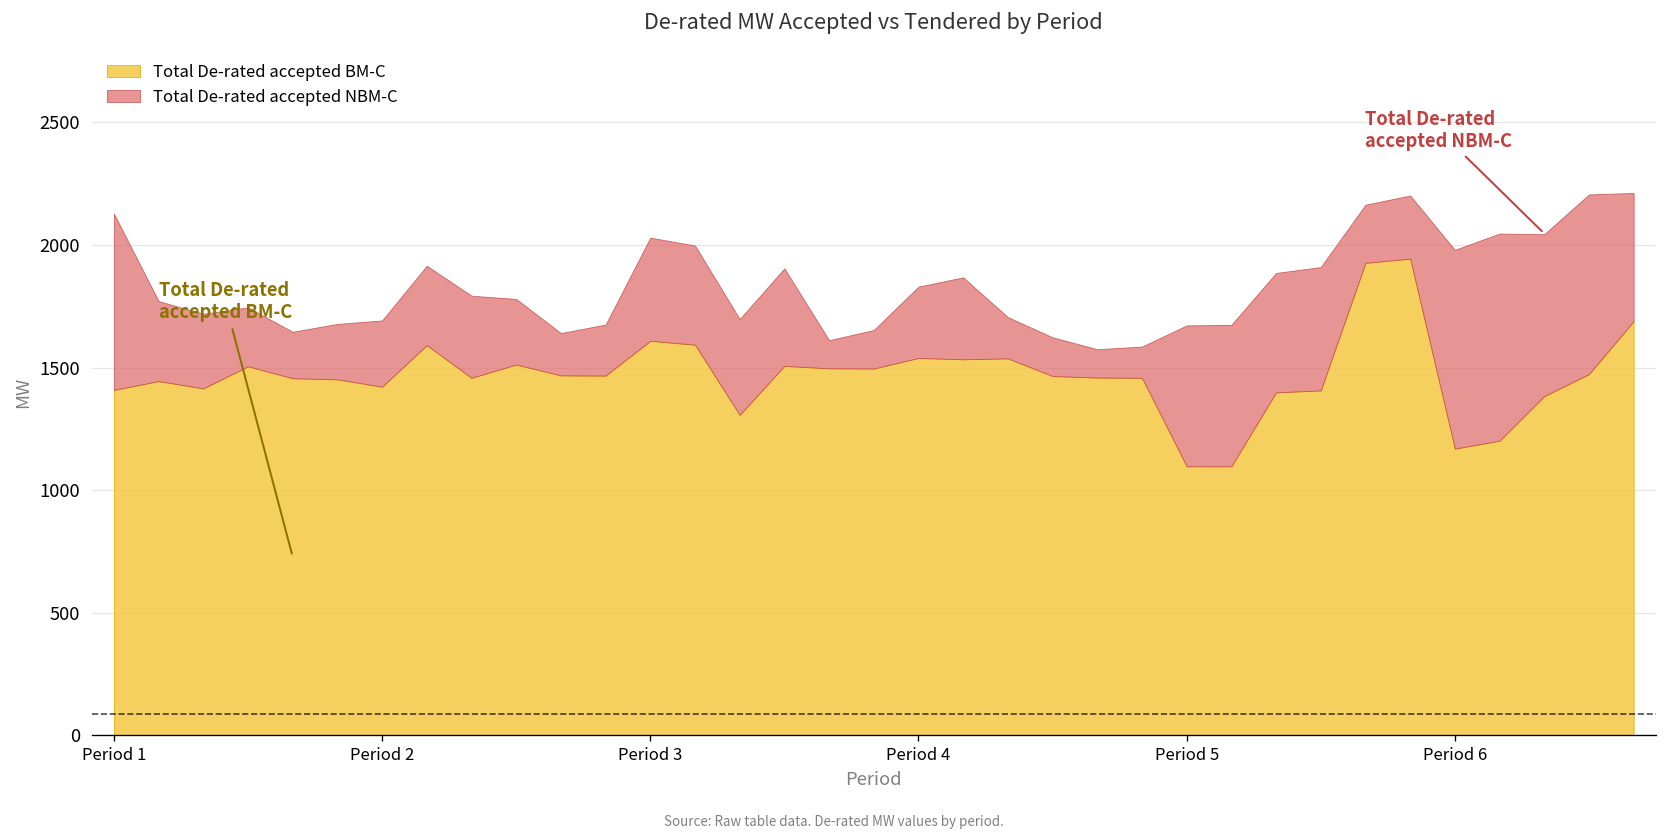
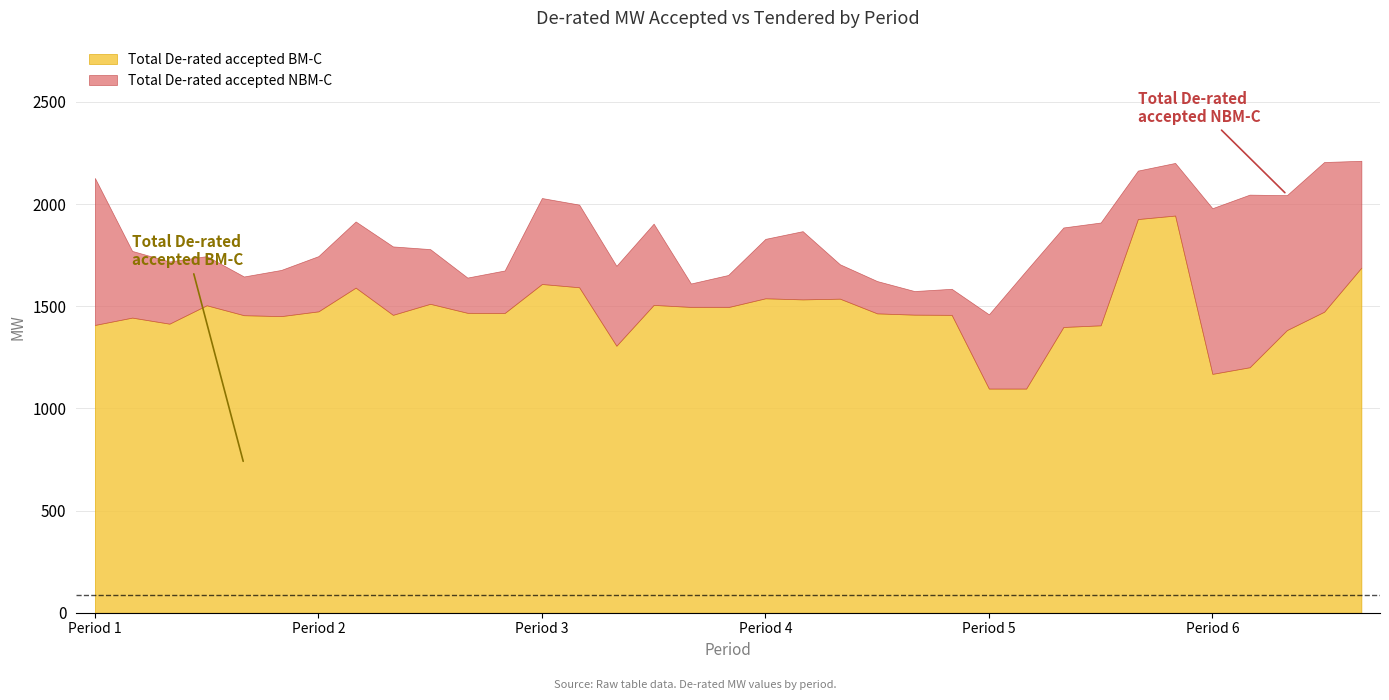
  {
    "Total De-rated accepted BM-C": {
      "Period 1": 1410,
-     "Period 2": 1420,
+     "Period 2": 1480,
      "Period 3": 1610,
      "Period 4": 1540,
      "Period 5": 1100,
      "Period 6": 1170
    },
    "Total De-rated accepted NBM-C": {
      "Period 1": 720,
      "Period 2": 270,
      "Period 3": 420,
      "Period 4": 290,
-     "Period 5": 570,
+     "Period 5": 360,
      "Period 6": 810
    }
  }
